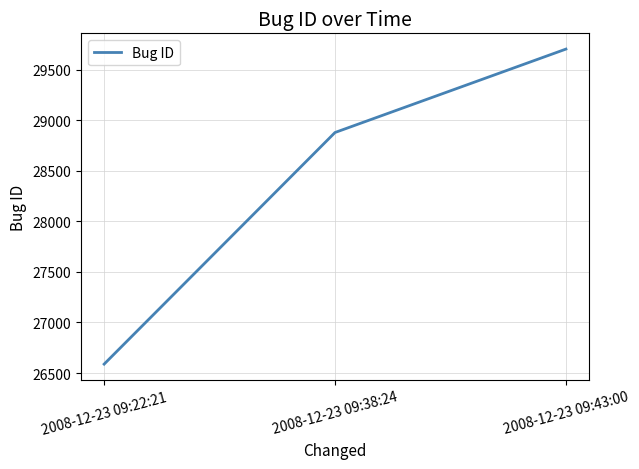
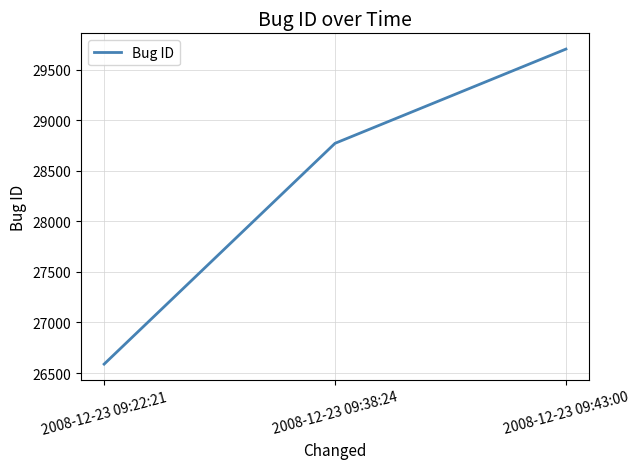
  {
    "2008-12-23 09:22:21": 26590,
-   "2008-12-23 09:38:24": 28880,
+   "2008-12-23 09:38:24": 28770,
    "2008-12-23 09:43:00": 29700
  }
